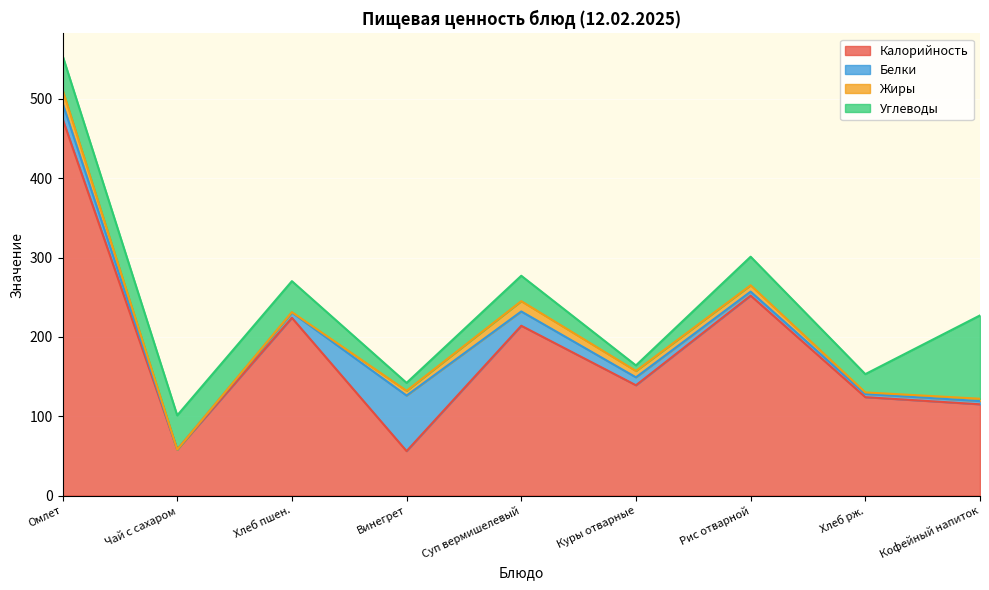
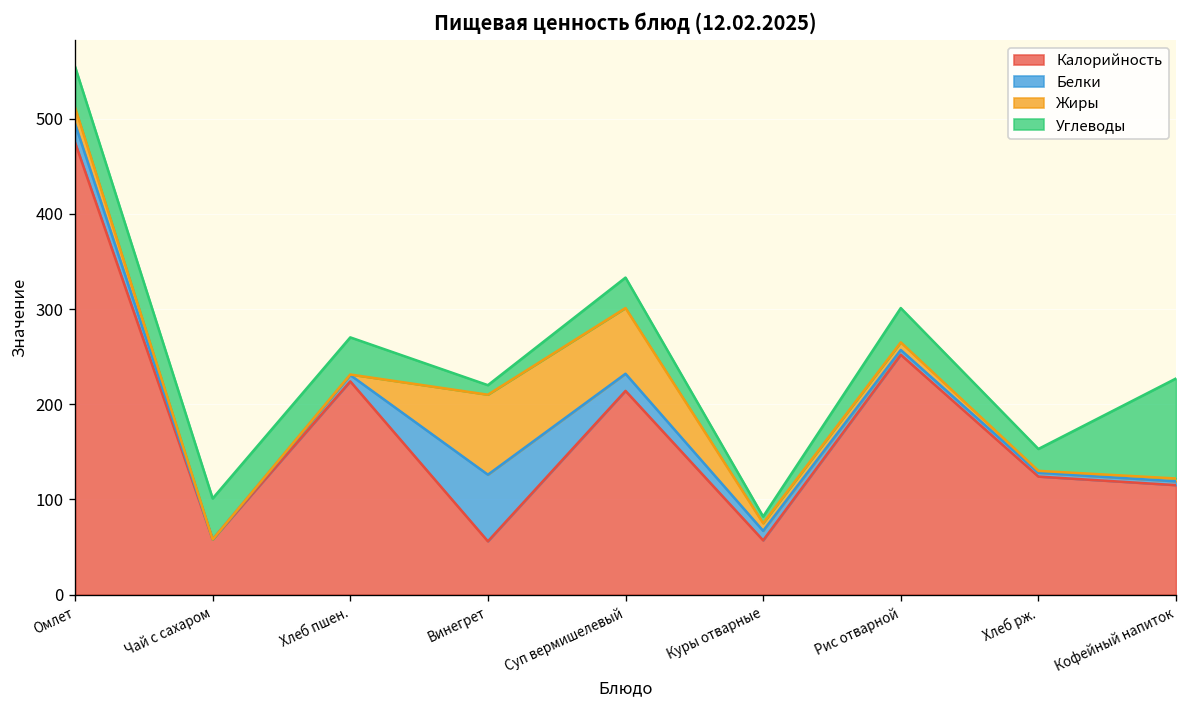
  {
    "Калорийность": {
      "Омлет": 480,
      "Хлеб пшен.": 220,
      "Винегрет": 60,
      "Суп вермишелевый": 210,
-     "Куры отварные": 140,
+     "Куры отварные": 60,
      "Рис отварной": 250,
      "Хлеб рж.": 120,
      "Кофейный напиток": 120
    },
    "Белки": {
      "Омлет": 20,
      "Винегрет": 70,
      "Суп вермишелевый": 20,
      "Куры отварные": 10,
      "Рис отварной": 10
    },
    "Жиры": {
      "Омлет": 20,
-     "Винегрет": 10,
-     "Суп вермишелевый": 10,
+     "Винегрет": 80,
+     "Суп вермишелевый": 70,
      "Куры отварные": 10,
      "Рис отварной": 10
    },
    "Углеводы": {
      "Омлет": 40,
      "Чай с сахаром": 40,
      "Хлеб пшен.": 40,
      "Винегрет": 10,
      "Суп вермишелевый": 30,
      "Куры отварные": 10,
      "Рис отварной": 40,
      "Хлеб рж.": 20,
      "Кофейный напиток": 110
    }
  }
